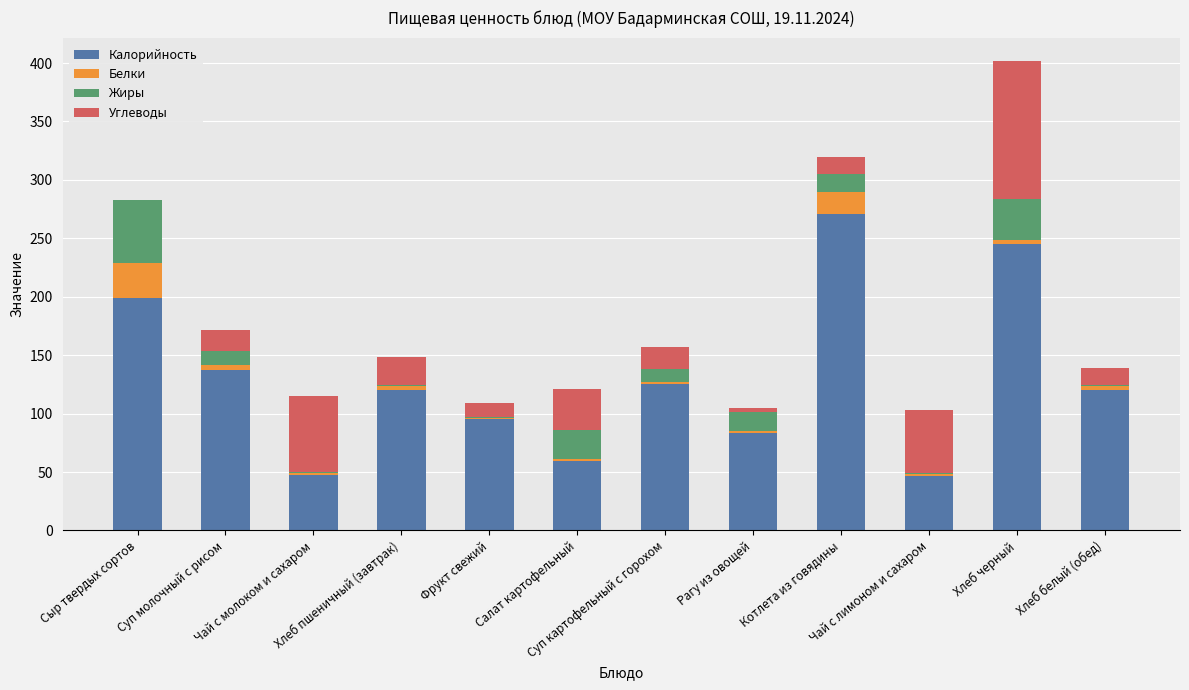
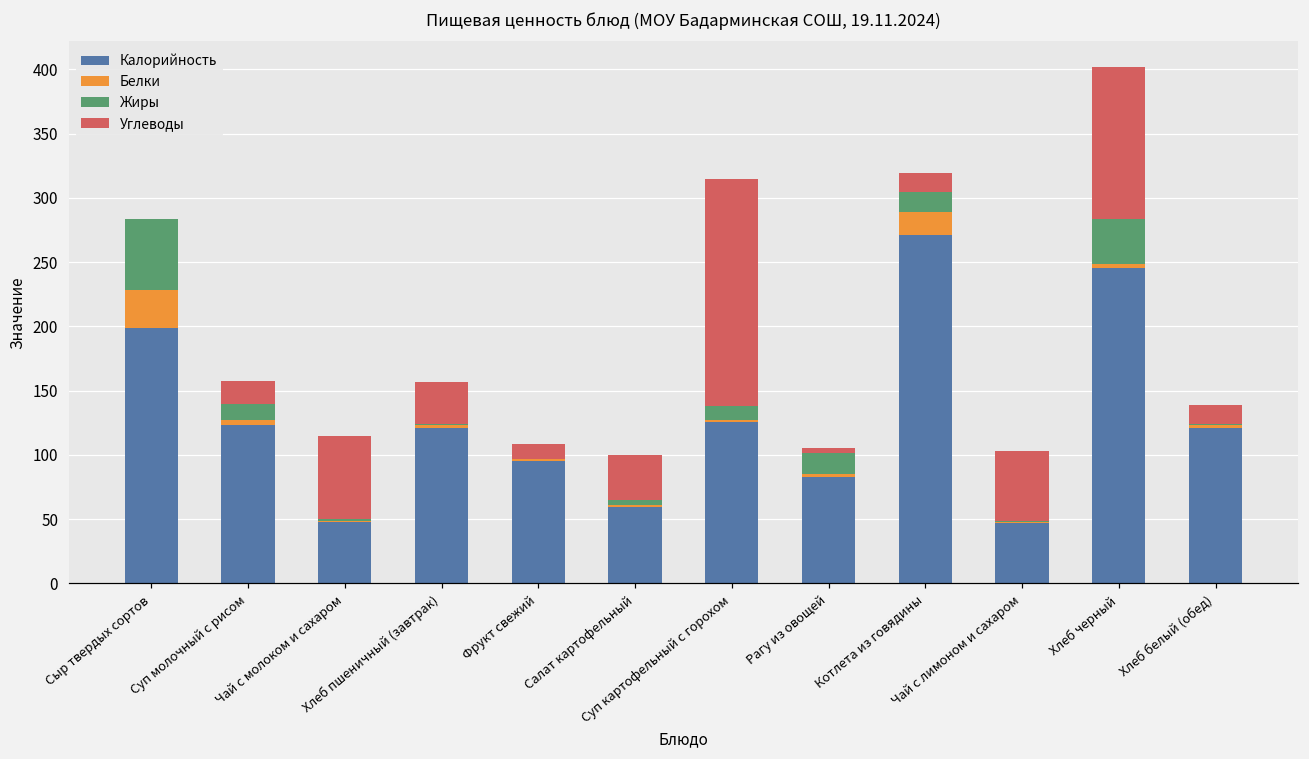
  {
    "Калорийность": {
      "Сыр твердых сортов": 199,
-     "Суп молочный с рисом": 137,
+     "Суп молочный с рисом": 123,
      "Чай с молоком и сахаром": 48,
      "Хлеб пшеничный (завтрак)": 121,
      "Фрукт свежий": 95,
      "Салат картофельный": 60,
      "Суп картофельный с горохом": 125,
      "Рагу из овощей": 83,
      "Котлета из говядины": 271,
      "Чай с лимоном и сахаром": 47,
      "Хлеб черный": 245,
      "Хлеб белый (обед)": 121
    },
    "Белки": {
      "Сыр твердых сортов": 30,
      "Суп молочный с рисом": 5,
      "Хлеб пшеничный (завтрак)": 3,
      "Котлета из говядины": 18,
      "Хлеб черный": 3,
      "Хлеб белый (обед)": 3
    },
    "Жиры": {
      "Сыр твердых сортов": 55,
      "Суп молочный с рисом": 12,
-     "Салат картофельный": 25,
+     "Салат картофельный": 4,
      "Суп картофельный с горохом": 11,
      "Рагу из овощей": 17,
      "Котлета из говядины": 16,
      "Хлеб черный": 35
    },
    "Углеводы": {
      "Сыр твердых сортов": 0,
      "Суп молочный с рисом": 18,
      "Чай с молоком и сахаром": 65,
-     "Хлеб пшеничный (завтрак)": 24,
+     "Хлеб пшеничный (завтрак)": 33,
      "Фрукт свежий": 12,
      "Салат картофельный": 35,
-     "Суп картофельный с горохом": 19,
+     "Суп картофельный с горохом": 177,
      "Рагу из овощей": 3,
      "Котлета из говядины": 15,
      "Чай с лимоном и сахаром": 54,
      "Хлеб черный": 118,
      "Хлеб белый (обед)": 15
    }
  }
